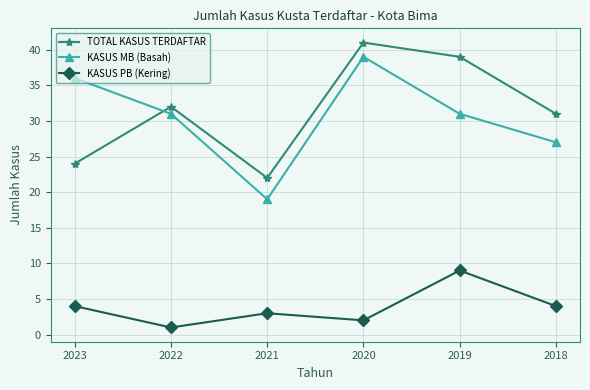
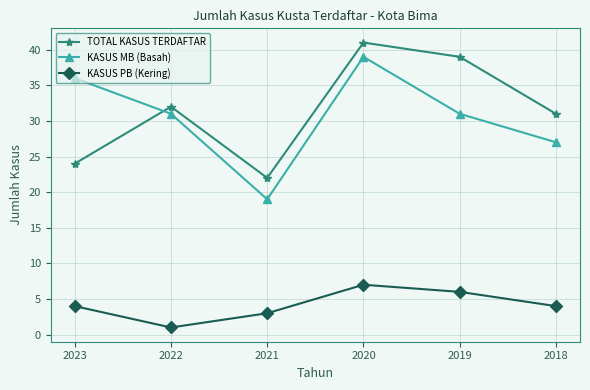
  {
    "TOTAL KASUS TERDAFTAR": {
      "2023": 24,
      "2022": 32,
      "2021": 22,
      "2020": 41,
      "2019": 39,
      "2018": 31
    },
    "KASUS MB (Basah)": {
      "2022": 31,
      "2021": 19,
      "2020": 39,
      "2019": 31,
      "2018": 27
    },
    "KASUS PB (Kering)": {
      "2023": 4,
      "2022": 1,
      "2021": 3,
-     "2020": 2,
-     "2019": 9,
+     "2020": 7,
+     "2019": 6,
      "2018": 4
    }
  }
